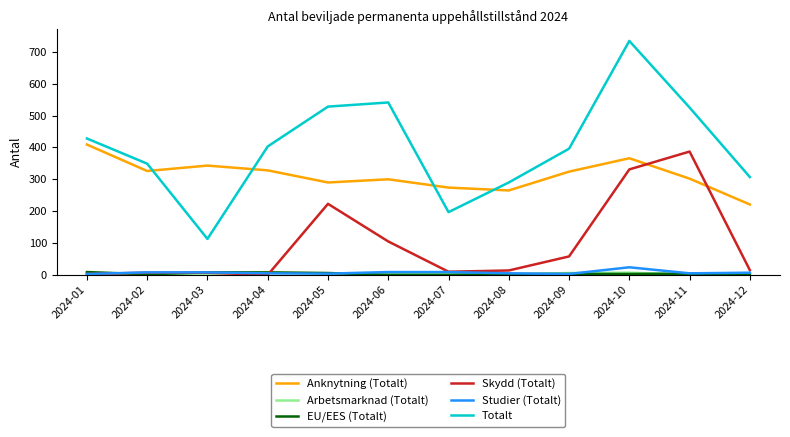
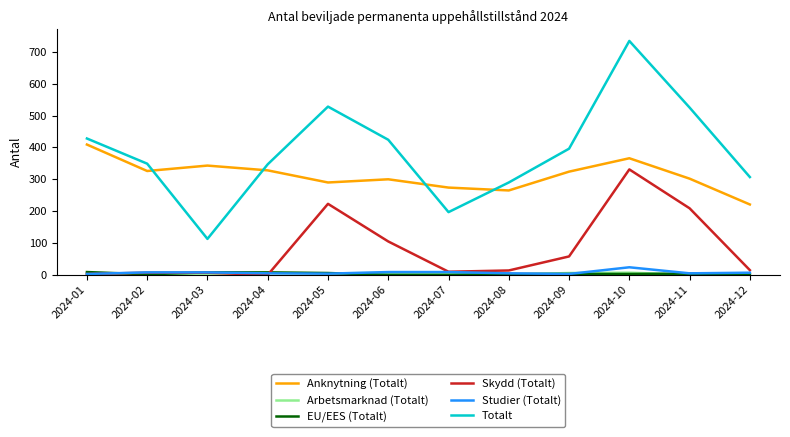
  {
    "Anknytning (Totalt)": {
      "2024-01": 410,
      "2024-02": 330,
      "2024-03": 340,
      "2024-04": 330,
      "2024-05": 290,
      "2024-06": 300,
      "2024-07": 270,
      "2024-08": 270,
      "2024-09": 320,
      "2024-10": 370,
      "2024-11": 300,
      "2024-12": 220
    },
    "Skydd (Totalt)": {
      "2024-05": 220,
      "2024-06": 110,
      "2024-08": 10,
      "2024-09": 60,
      "2024-10": 330,
-     "2024-11": 390,
+     "2024-11": 210,
      "2024-12": 20
    },
    "Studier (Totalt)": {
      "2024-10": 20
    },
    "Totalt": {
      "2024-01": 430,
      "2024-02": 350,
      "2024-03": 110,
-     "2024-04": 400,
+     "2024-04": 350,
      "2024-05": 530,
-     "2024-06": 540,
+     "2024-06": 420,
      "2024-07": 200,
      "2024-08": 290,
      "2024-09": 400,
      "2024-10": 730,
      "2024-11": 530,
      "2024-12": 310
    }
  }
